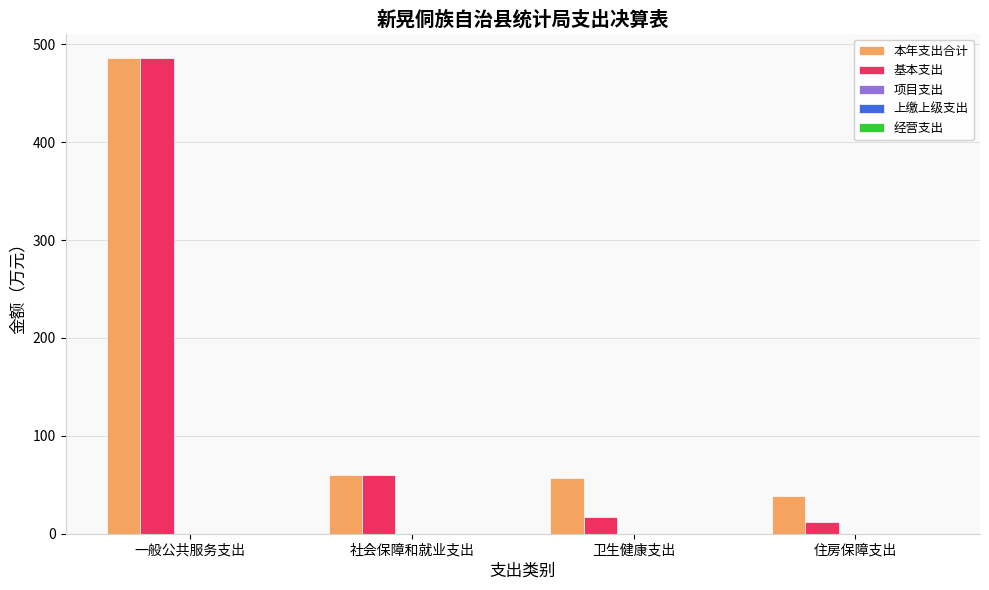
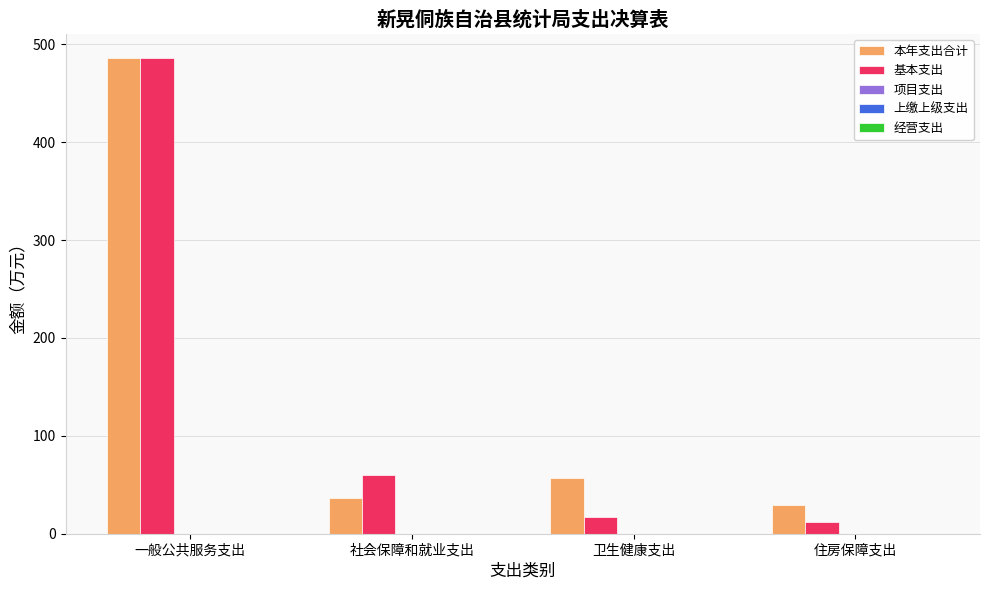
  {
    "本年支出合计": {
      "一般公共服务支出": 490,
-     "社会保障和就业支出": 60,
+     "社会保障和就业支出": 40,
      "卫生健康支出": 60,
-     "住房保障支出": 40
+     "住房保障支出": 30
    },
    "基本支出": {
      "一般公共服务支出": 490,
      "社会保障和就业支出": 60,
      "卫生健康支出": 20,
      "住房保障支出": 10
    },
    "项目支出": {
      "一般公共服务支出": 0,
      "社会保障和就业支出": 0,
      "卫生健康支出": 0,
      "住房保障支出": 0
    },
    "上缴上级支出": {
      "一般公共服务支出": 0,
      "社会保障和就业支出": 0,
      "卫生健康支出": 0,
      "住房保障支出": 0
    },
    "经营支出": {
      "一般公共服务支出": 0,
      "社会保障和就业支出": 0,
      "卫生健康支出": 0,
      "住房保障支出": 0
    }
  }
